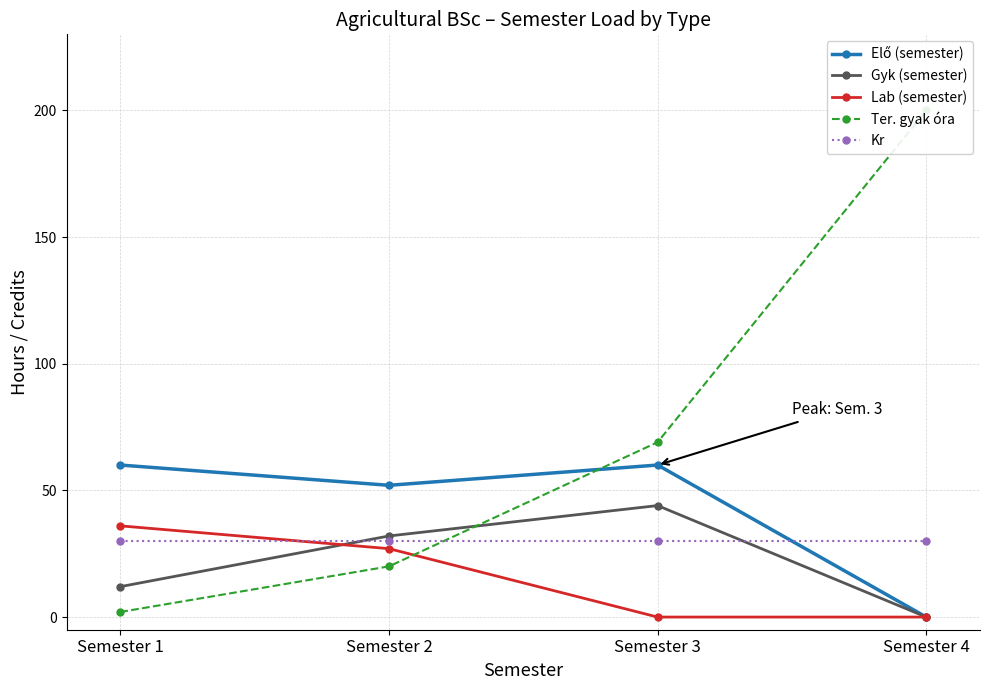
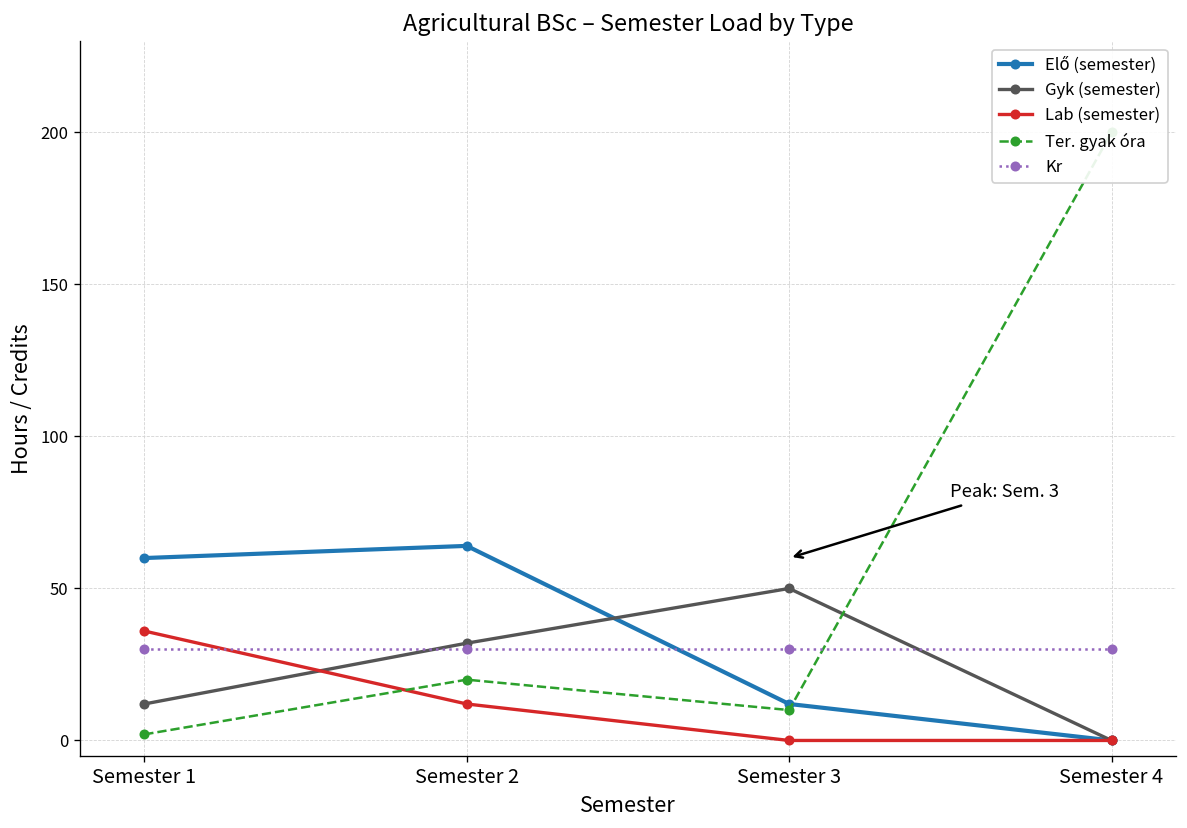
  {
    "Elő (semester)": {
      "Semester 1": 60,
-     "Semester 2": 52,
-     "Semester 3": 60
+     "Semester 2": 64,
+     "Semester 3": 12
    },
    "Gyk (semester)": {
      "Semester 1": 12,
      "Semester 2": 32,
-     "Semester 3": 44
+     "Semester 3": 50
    },
    "Lab (semester)": {
      "Semester 1": 36,
-     "Semester 2": 27,
+     "Semester 2": 12,
      "Semester 3": 0
    },
    "Ter. gyak óra": {
      "Semester 1": 2,
      "Semester 2": 20,
-     "Semester 3": 69
+     "Semester 3": 10
    },
    "Kr": {
      "Semester 1": 30,
      "Semester 2": 30,
      "Semester 3": 30,
      "Semester 4": 30
    }
  }
